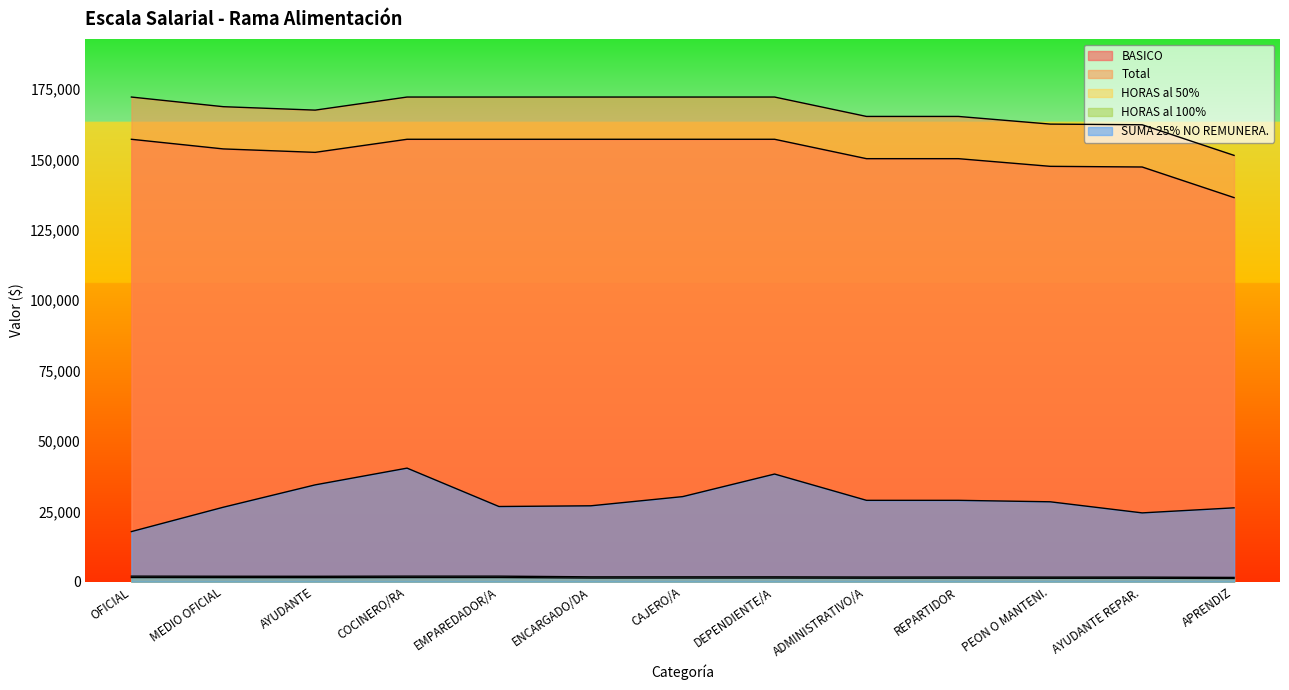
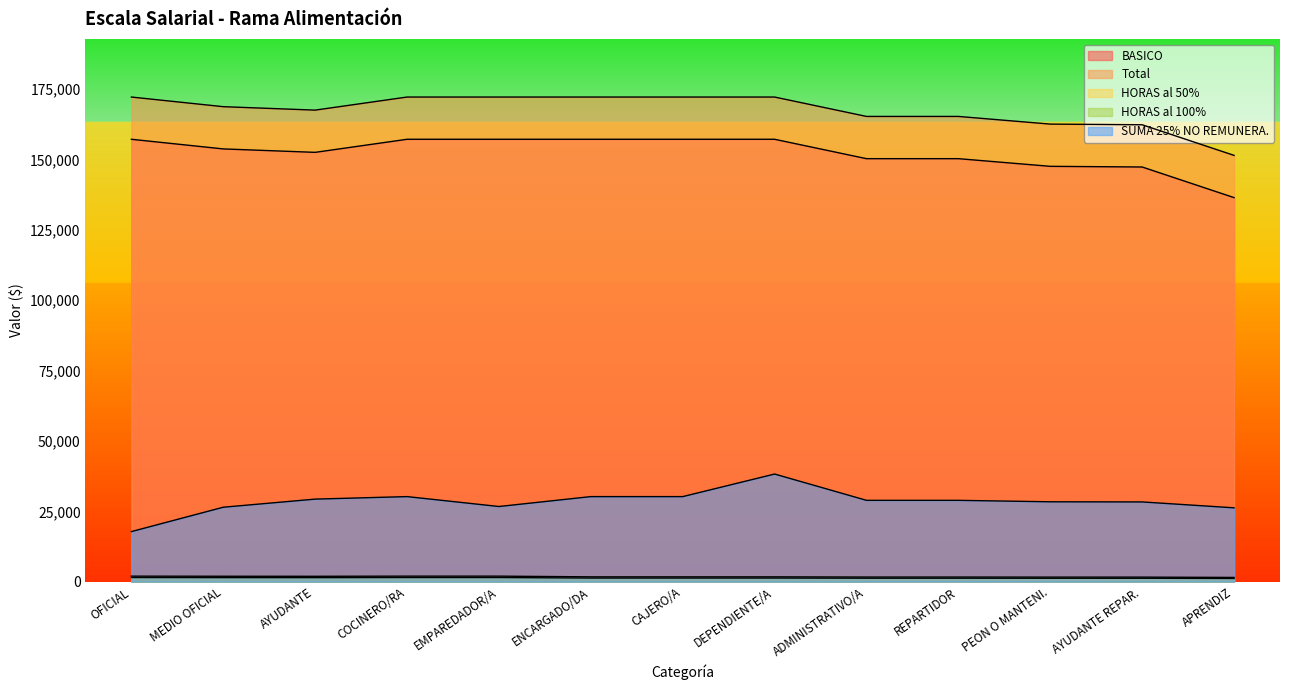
  {
    "SUMA 25% NO REMUNERA.": {
      "OFICIAL": "18,000",
      "MEDIO OFICIAL": "26,000",
-     "AYUDANTE": "34,000",
-     "COCINERO/RA": "40,000",
+     "AYUDANTE": "29,000",
+     "COCINERO/RA": "30,000",
      "EMPAREDADOR/A": "27,000",
-     "ENCARGADO/DA": "27,000",
+     "ENCARGADO/DA": "30,000",
      "CAJERO/A": "30,000",
      "DEPENDIENTE/A": "38,000",
      "ADMINISTRATIVO/A": "29,000",
      "REPARTIDOR": "29,000",
      "PEON O MANTENI.": "28,000",
-     "AYUDANTE REPAR.": "24,000",
+     "AYUDANTE REPAR.": "28,000",
      "APRENDIZ": "26,000"
    }
  }
